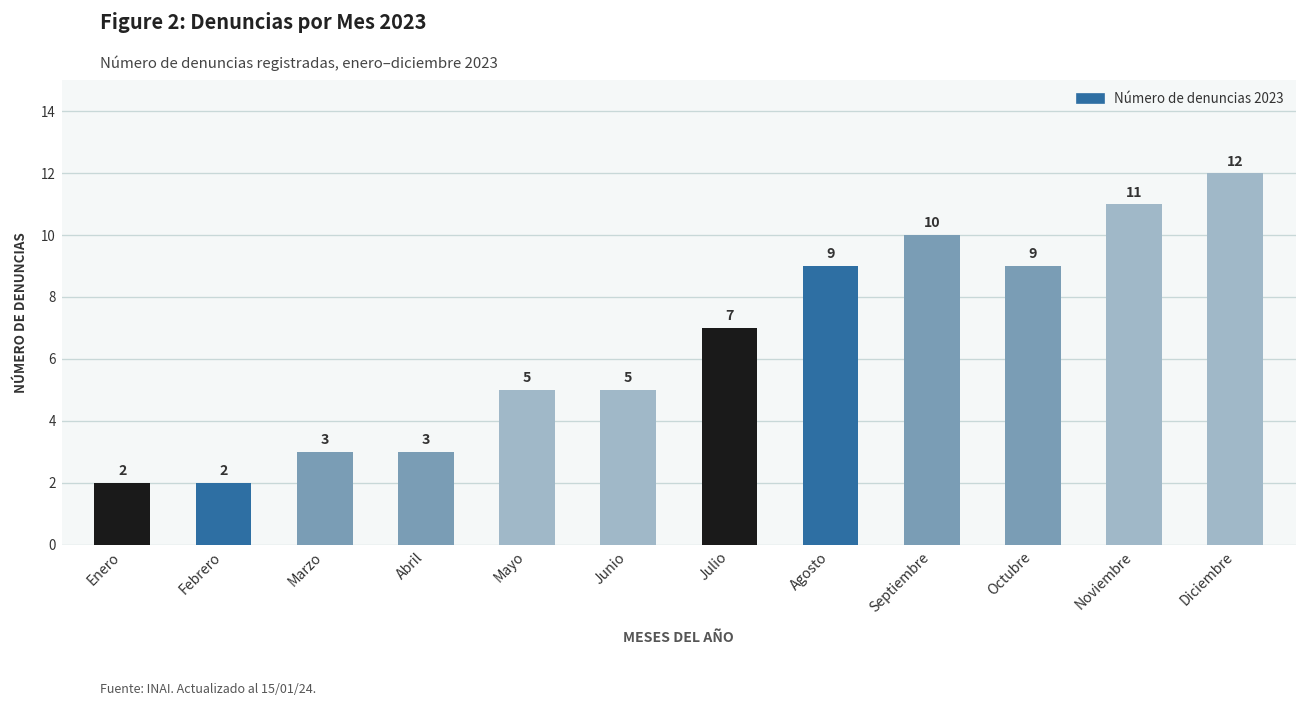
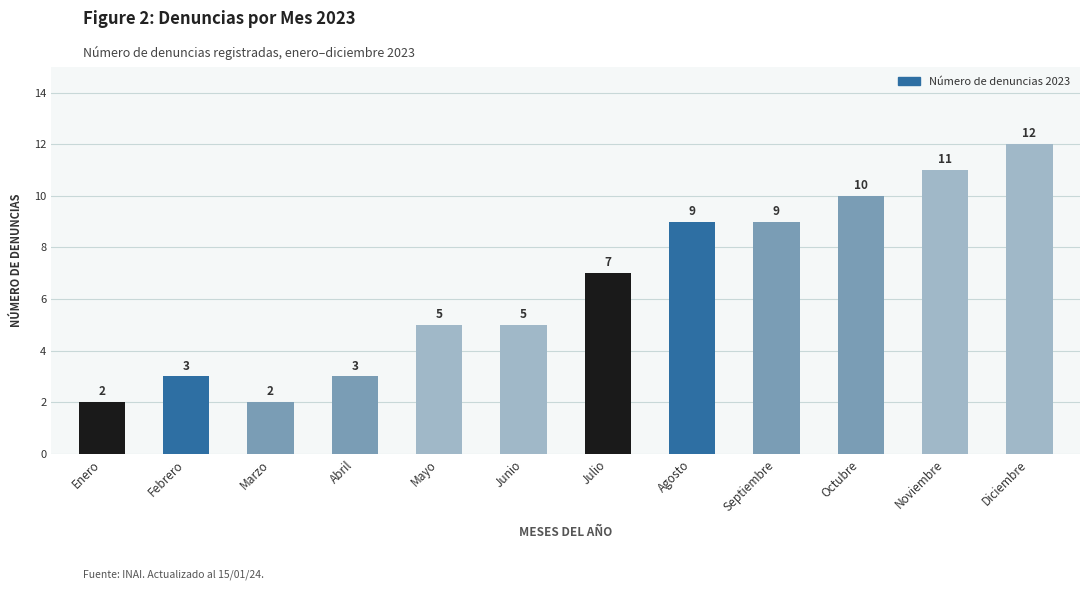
  {
    "Enero": 2,
-   "Febrero": 2,
-   "Marzo": 3,
+   "Febrero": 3,
+   "Marzo": 2,
    "Abril": 3,
    "Mayo": 5,
    "Junio": 5,
    "Julio": 7,
    "Agosto": 9,
-   "Septiembre": 10,
-   "Octubre": 9,
+   "Septiembre": 9,
+   "Octubre": 10,
    "Noviembre": 11,
    "Diciembre": 12
  }
